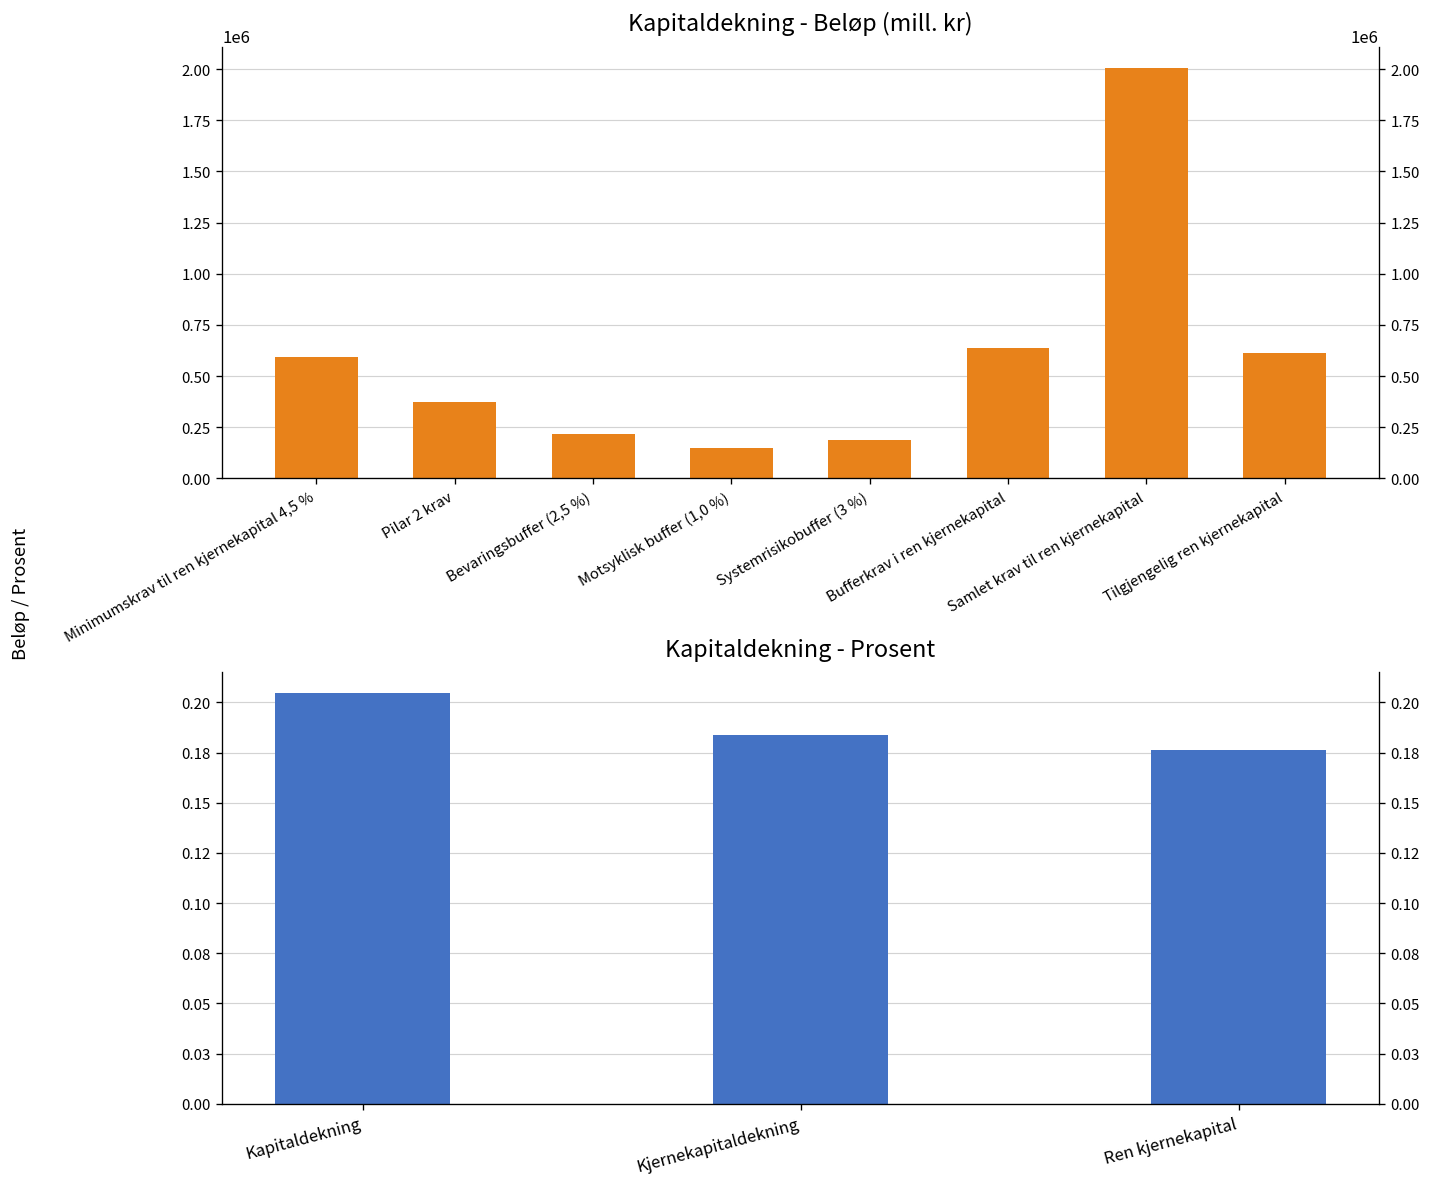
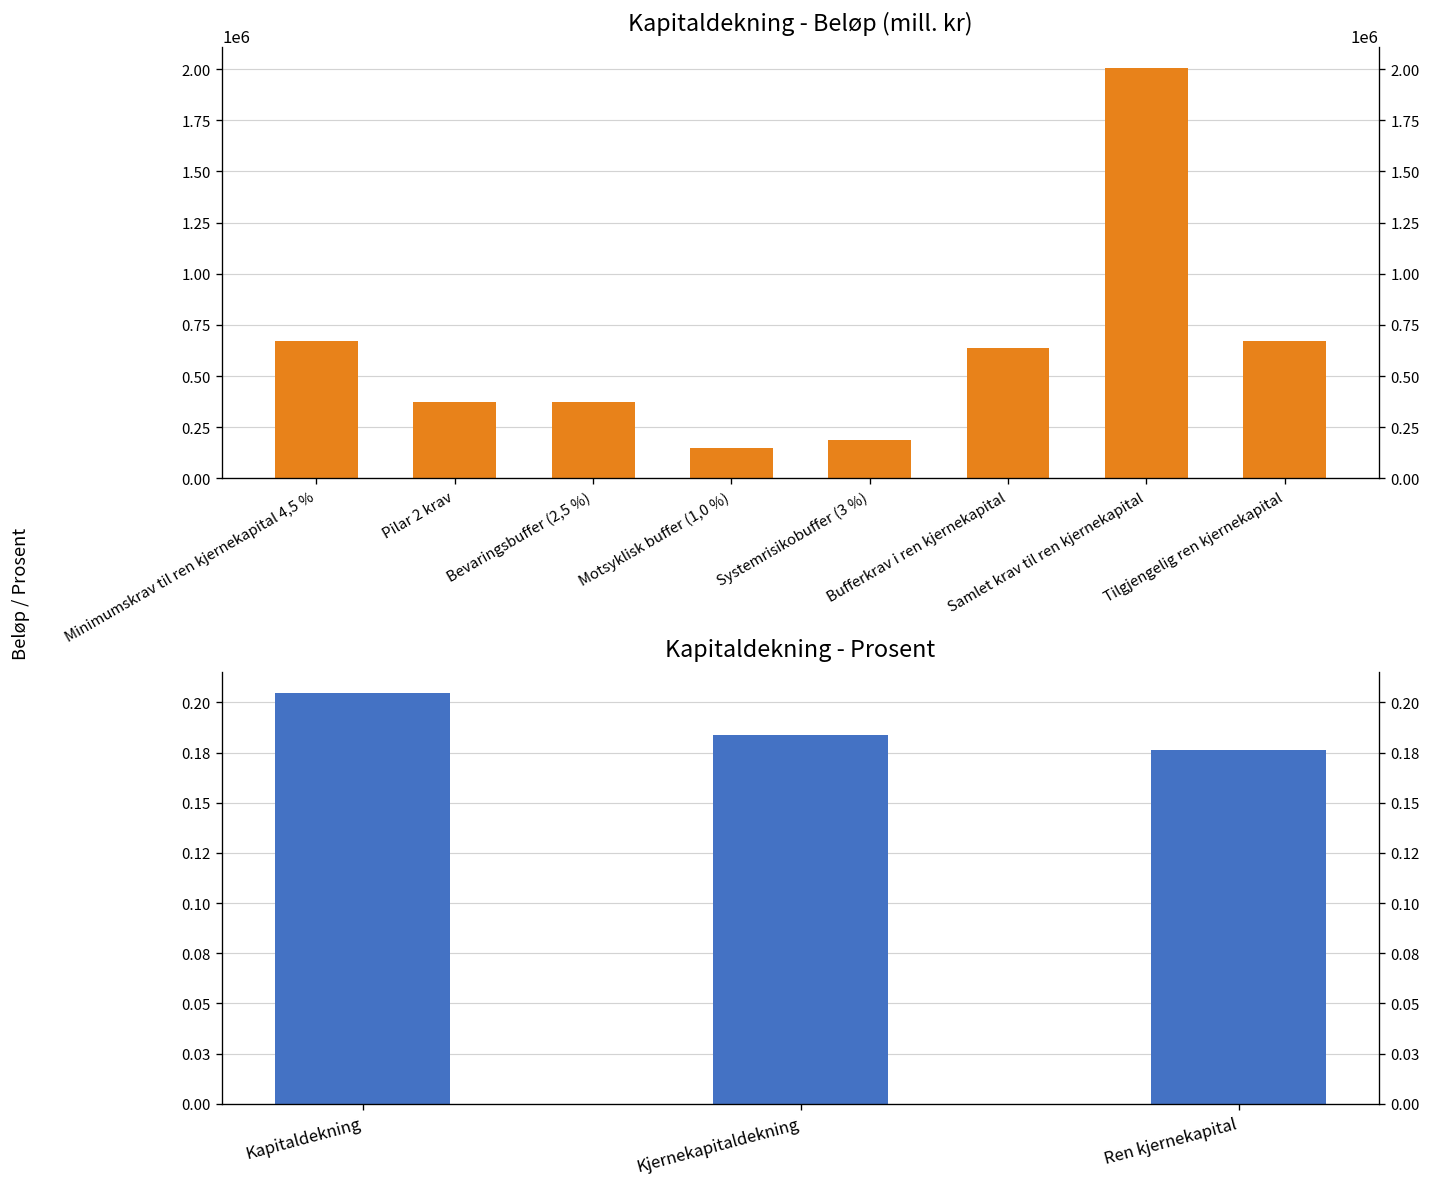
  {
    "Kapitaldekning - Beløp (mill. kr)": {
-     "Minimumskrav til ren kjernekapital 4,5 %": 590000,
+     "Minimumskrav til ren kjernekapital 4,5 %": 670000,
      "Pilar 2 krav": 370000,
-     "Bevaringsbuffer (2,5 %)": 220000,
+     "Bevaringsbuffer (2,5 %)": 370000,
      "Motsyklisk buffer (1,0 %)": 150000,
      "Systemrisikobuffer (3 %)": 190000,
      "Bufferkrav i ren kjernekapital": 640000,
      "Samlet krav til ren kjernekapital": 2010000,
-     "Tilgjengelig ren kjernekapital": 610000
+     "Tilgjengelig ren kjernekapital": 670000
    }
  }
